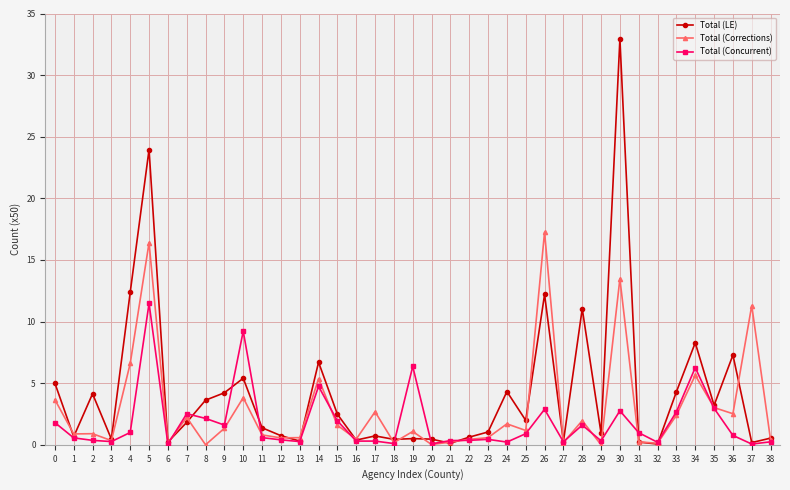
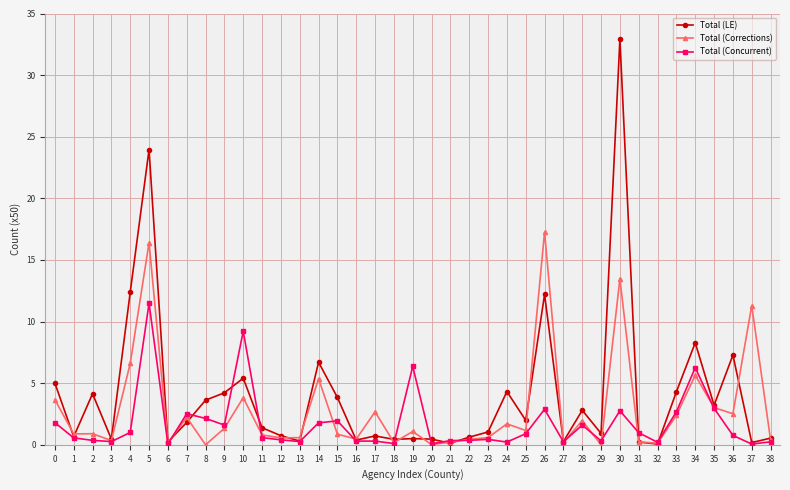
  {
    "Total (LE)": {
      "0": 5.0,
      "2": 4.1,
      "4": 12.4,
      "5": 24.0,
      "7": 1.8,
      "8": 3.6,
      "9": 4.2,
      "10": 5.4,
      "11": 1.4,
      "14": 6.7,
-     "15": 2.5,
+     "15": 3.8,
      "17": 0.7,
      "18": 0.4,
      "19": 0.5,
      "20": 0.5,
      "23": 1.0,
      "24": 4.3,
      "25": 2.0,
      "26": 12.2,
-     "28": 11.0,
+     "28": 2.8,
      "29": 0.9,
      "30": 32.9,
      "33": 4.3,
      "34": 8.3,
      "36": 7.3
    },
    "Total (Corrections)": {
      "0": 3.7,
      "1": 0.9,
      "2": 0.9,
      "4": 6.6,
      "5": 16.4,
      "7": 2.2,
      "8": 0.0,
      "9": 1.3,
      "10": 3.8,
      "11": 0.8,
      "13": 0.6,
      "14": 5.4,
-     "15": 1.6,
+     "15": 0.9,
      "17": 2.7,
      "19": 1.1,
      "24": 1.7,
      "25": 1.2,
      "26": 17.3,
      "28": 2.0,
      "29": 0.0,
      "30": 13.5,
      "33": 2.4,
      "34": 5.6,
      "36": 2.5,
      "37": 11.3
    },
    "Total (Concurrent)": {
      "0": 1.8,
      "2": 0.4,
      "4": 1.0,
      "5": 11.5,
      "7": 2.5,
      "8": 2.1,
      "9": 1.6,
      "10": 9.2,
      "11": 0.6,
-     "14": 4.7,
+     "14": 1.8,
      "15": 1.9,
      "17": 0.3,
      "19": 6.4,
      "24": 0.2,
      "25": 0.9,
      "26": 2.9,
      "28": 1.6,
      "29": 0.3,
      "30": 2.8,
      "31": 1.0,
      "33": 2.7,
      "34": 6.3,
      "36": 0.8
    }
  }
